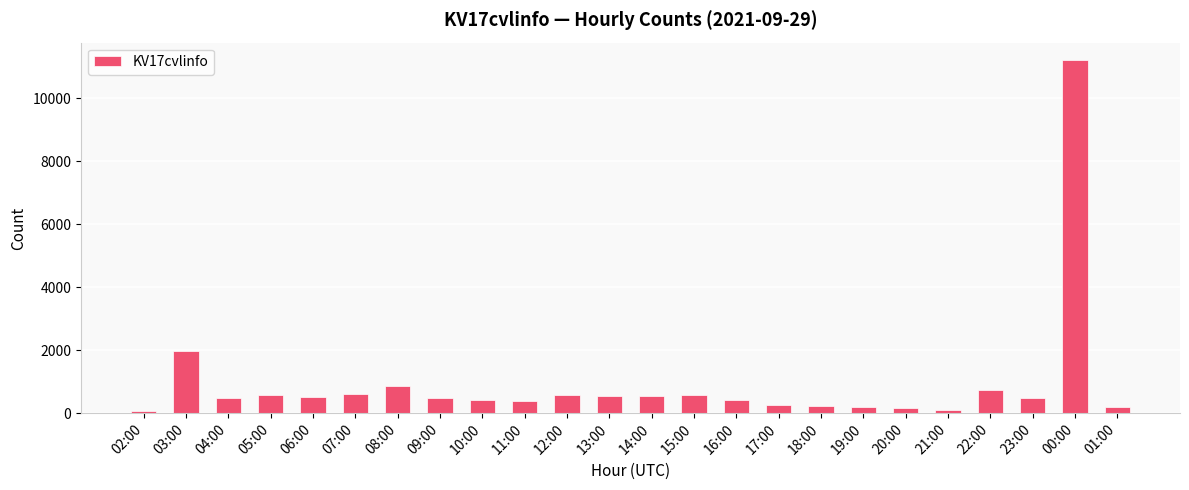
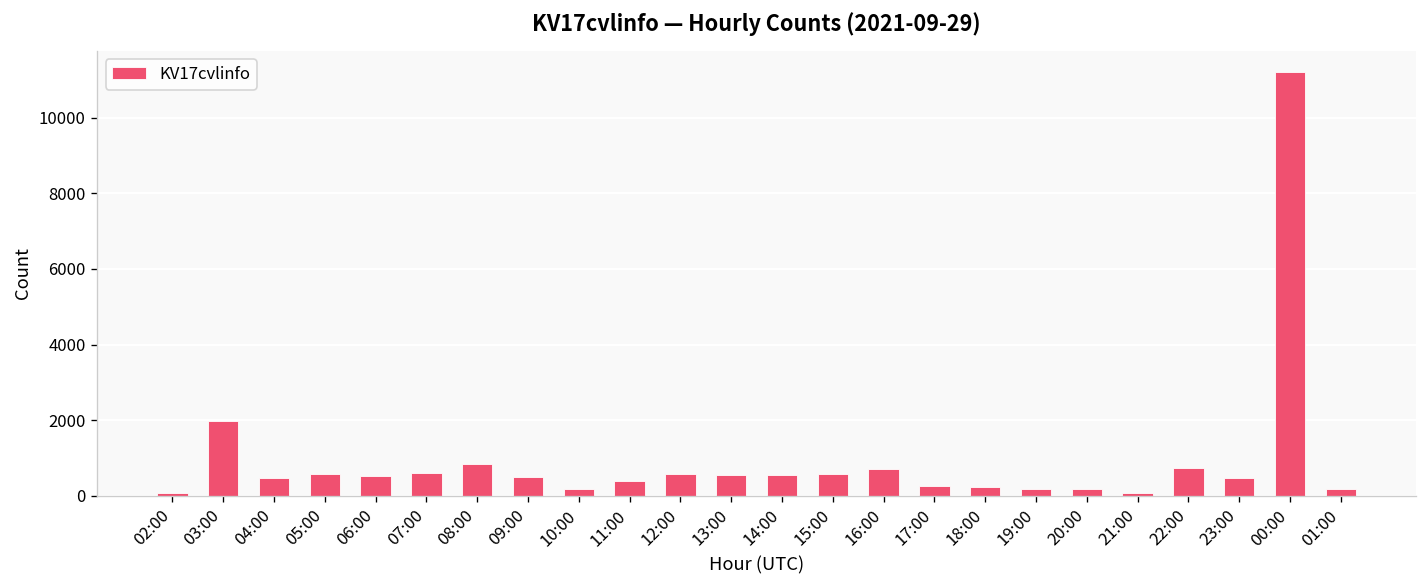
  {
    "03:00": 2000,
    "04:00": 500,
    "05:00": 600,
    "06:00": 500,
    "07:00": 600,
    "08:00": 900,
    "09:00": 500,
-   "10:00": 400,
+   "10:00": 200,
    "11:00": 400,
    "12:00": 600,
    "13:00": 500,
    "14:00": 600,
    "15:00": 600,
-   "16:00": 400,
+   "16:00": 700,
    "17:00": 300,
    "18:00": 200,
    "19:00": 200,
    "20:00": 200,
    "21:00": 100,
    "22:00": 700,
    "23:00": 500,
    "00:00": 11200,
    "01:00": 200
  }
